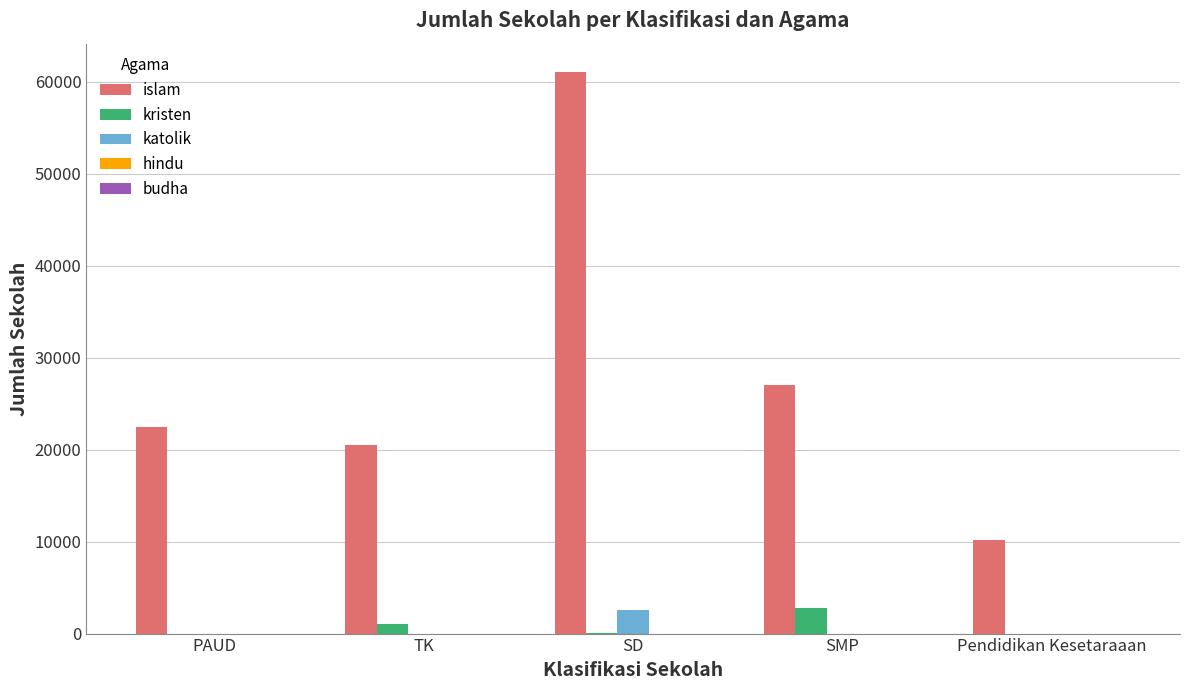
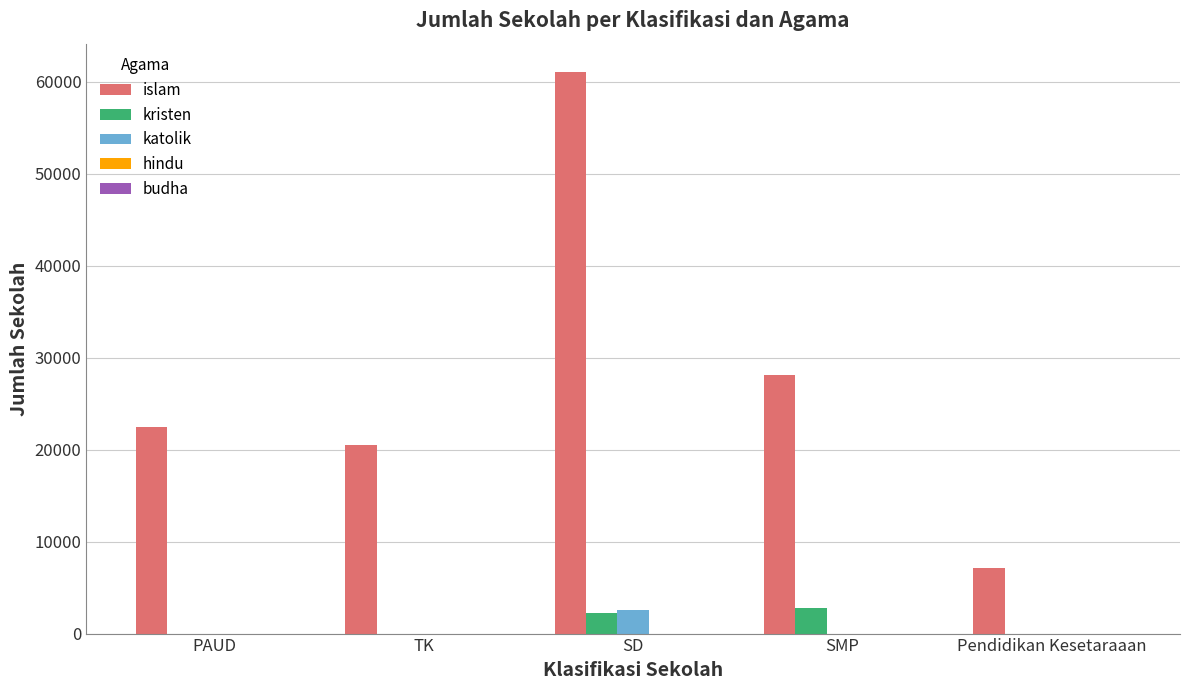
  {
    "islam": {
      "PAUD": 22000,
      "TK": 21000,
      "SD": 61000,
-     "SMP": 27000,
-     "Pendidikan Kesetaraaan": 10000
+     "SMP": 28000,
+     "Pendidikan Kesetaraaan": 7000
    },
    "kristen": {
-     "TK": 1000,
-     "SD": 0,
+     "TK": 0,
+     "SD": 2000,
      "SMP": 3000
    },
    "katolik": {
      "PAUD": 0,
      "TK": 0,
      "SD": 3000,
      "SMP": 0,
      "Pendidikan Kesetaraaan": 0
    },
    "hindu": {
      "PAUD": 0,
      "TK": 0,
      "SD": 0,
      "SMP": 0,
      "Pendidikan Kesetaraaan": 0
    },
    "budha": {
      "PAUD": 0,
      "TK": 0,
      "SD": 0,
      "SMP": 0,
      "Pendidikan Kesetaraaan": 0
    }
  }
